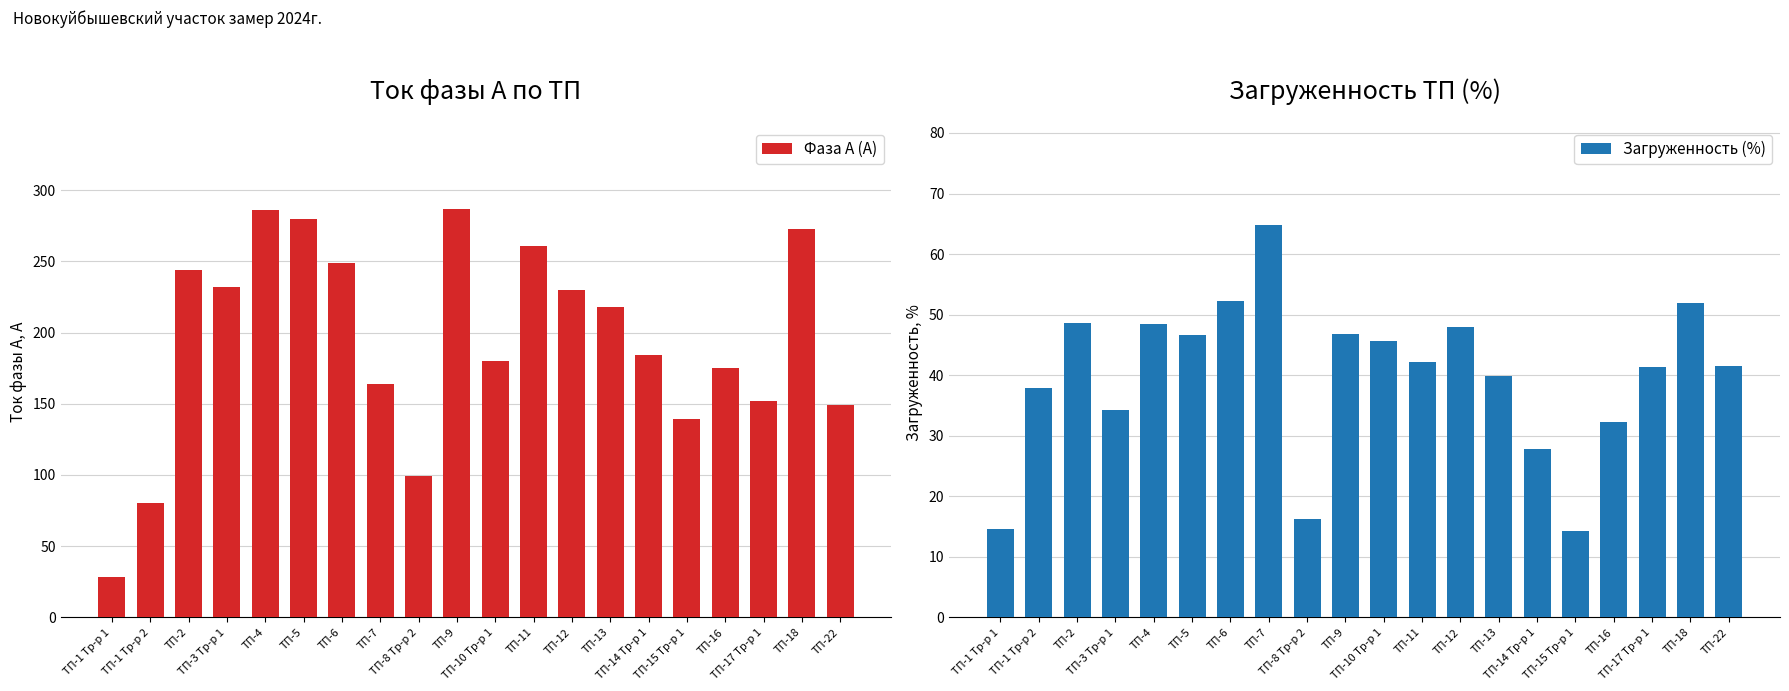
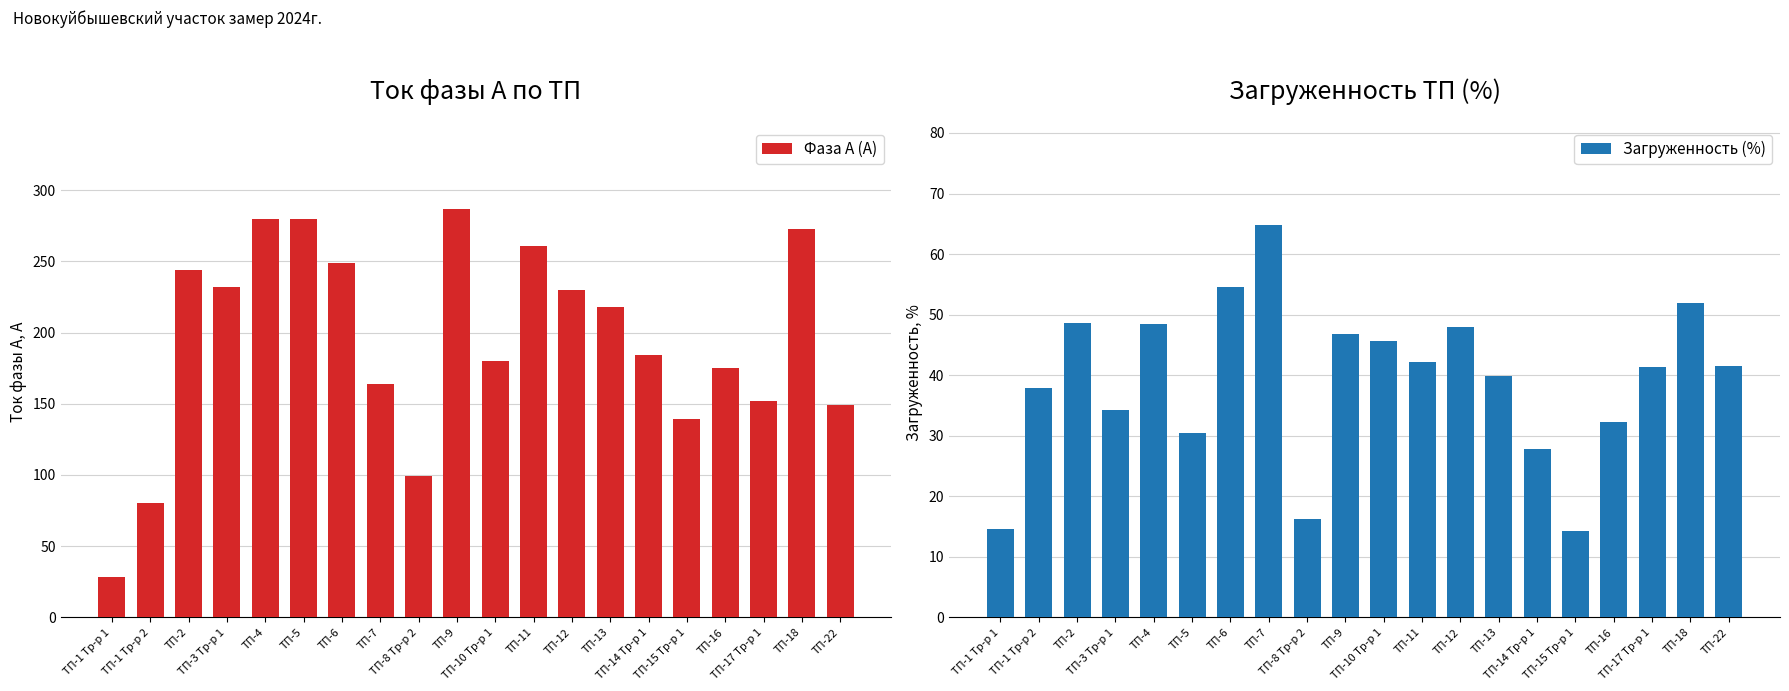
  {
    "Ток фазы А по ТП": {
      "ТП-1 Тр-р 1": 28,
      "ТП-1 Тр-р 2": 80,
      "ТП-2": 244,
      "ТП-3 Тр-р 1": 232,
-     "ТП-4": 286,
+     "ТП-4": 280,
      "ТП-5": 280,
      "ТП-6": 249,
      "ТП-7": 164,
      "ТП-8 Тр-р 2": 99,
      "ТП-9": 287,
      "ТП-10 Тр-р 1": 180,
      "ТП-11": 261,
      "ТП-12": 230,
      "ТП-13": 218,
      "ТП-14 Тр-р 1": 184,
      "ТП-15 Тр-р 1": 139,
      "ТП-16": 175,
      "ТП-17 Тр-р 1": 152,
      "ТП-18": 273,
      "ТП-22": 149
    },
    "Загруженность ТП (%)": {
      "ТП-1 Тр-р 1": 15,
      "ТП-1 Тр-р 2": 38,
      "ТП-2": 49,
      "ТП-3 Тр-р 1": 34,
      "ТП-4": 48,
-     "ТП-5": 47,
-     "ТП-6": 52,
+     "ТП-5": 30,
+     "ТП-6": 55,
      "ТП-7": 65,
      "ТП-8 Тр-р 2": 16,
      "ТП-9": 47,
      "ТП-10 Тр-р 1": 46,
      "ТП-11": 42,
      "ТП-12": 48,
      "ТП-13": 40,
      "ТП-14 Тр-р 1": 28,
      "ТП-15 Тр-р 1": 14,
      "ТП-16": 32,
      "ТП-17 Тр-р 1": 41,
      "ТП-18": 52,
      "ТП-22": 42
    }
  }
